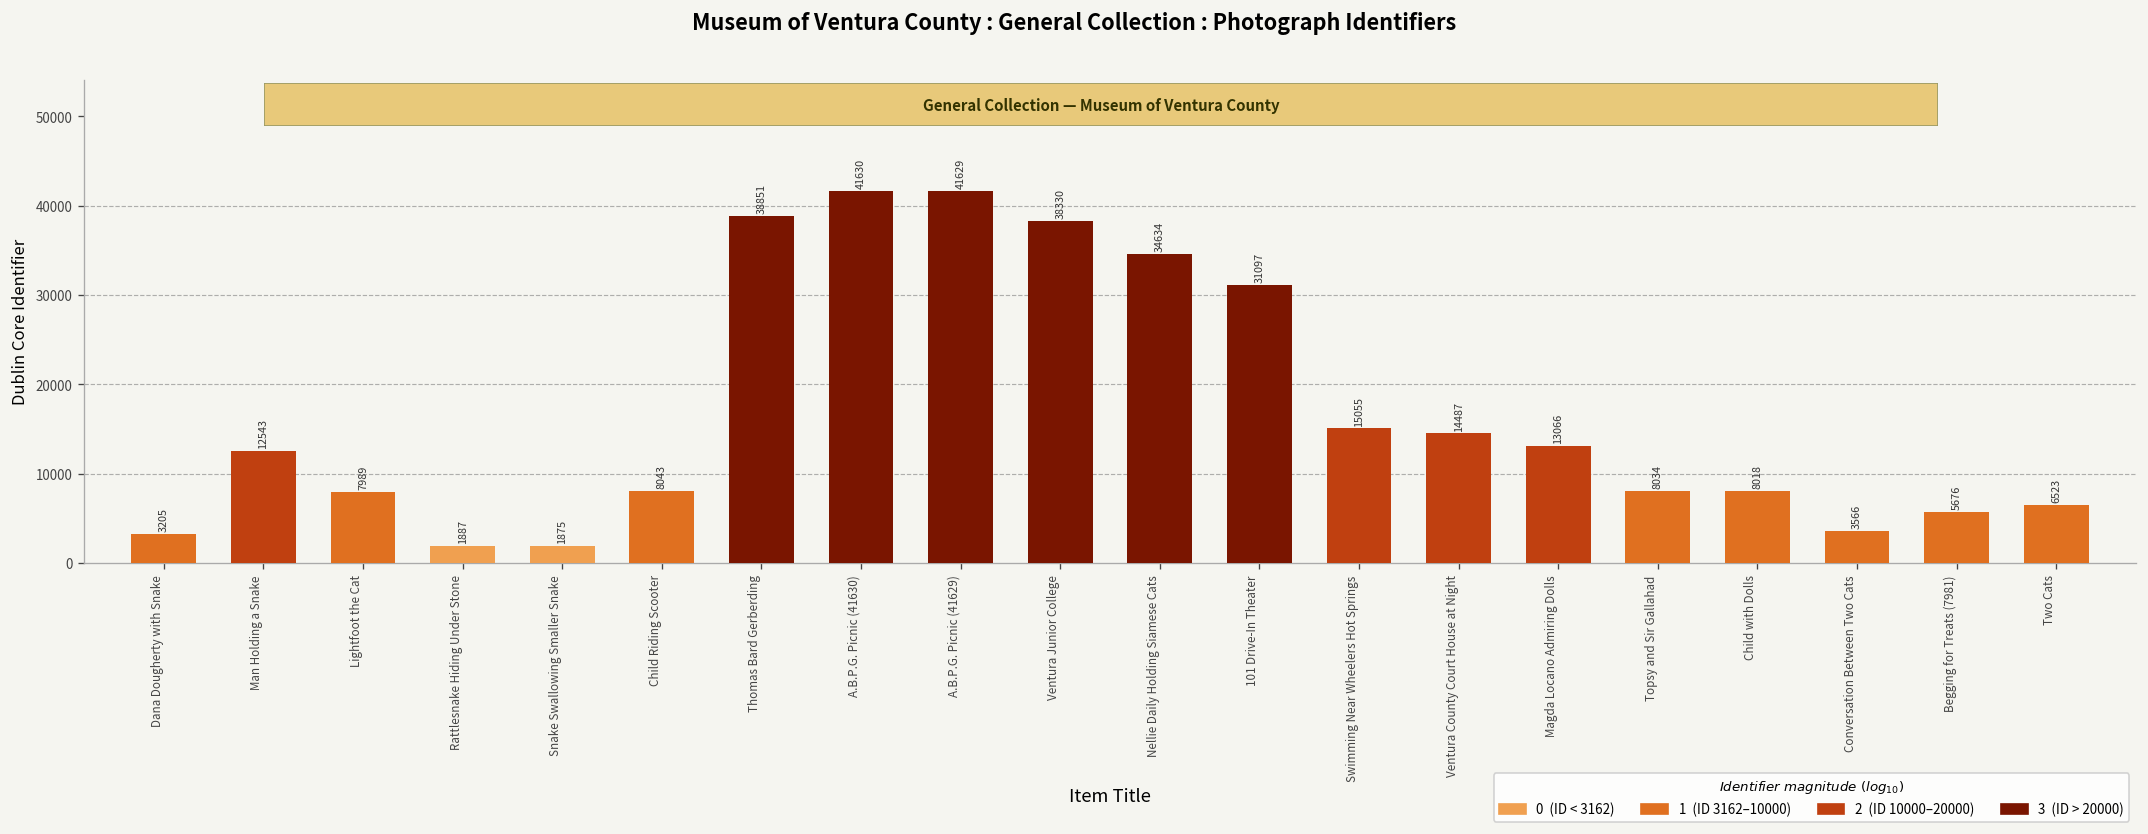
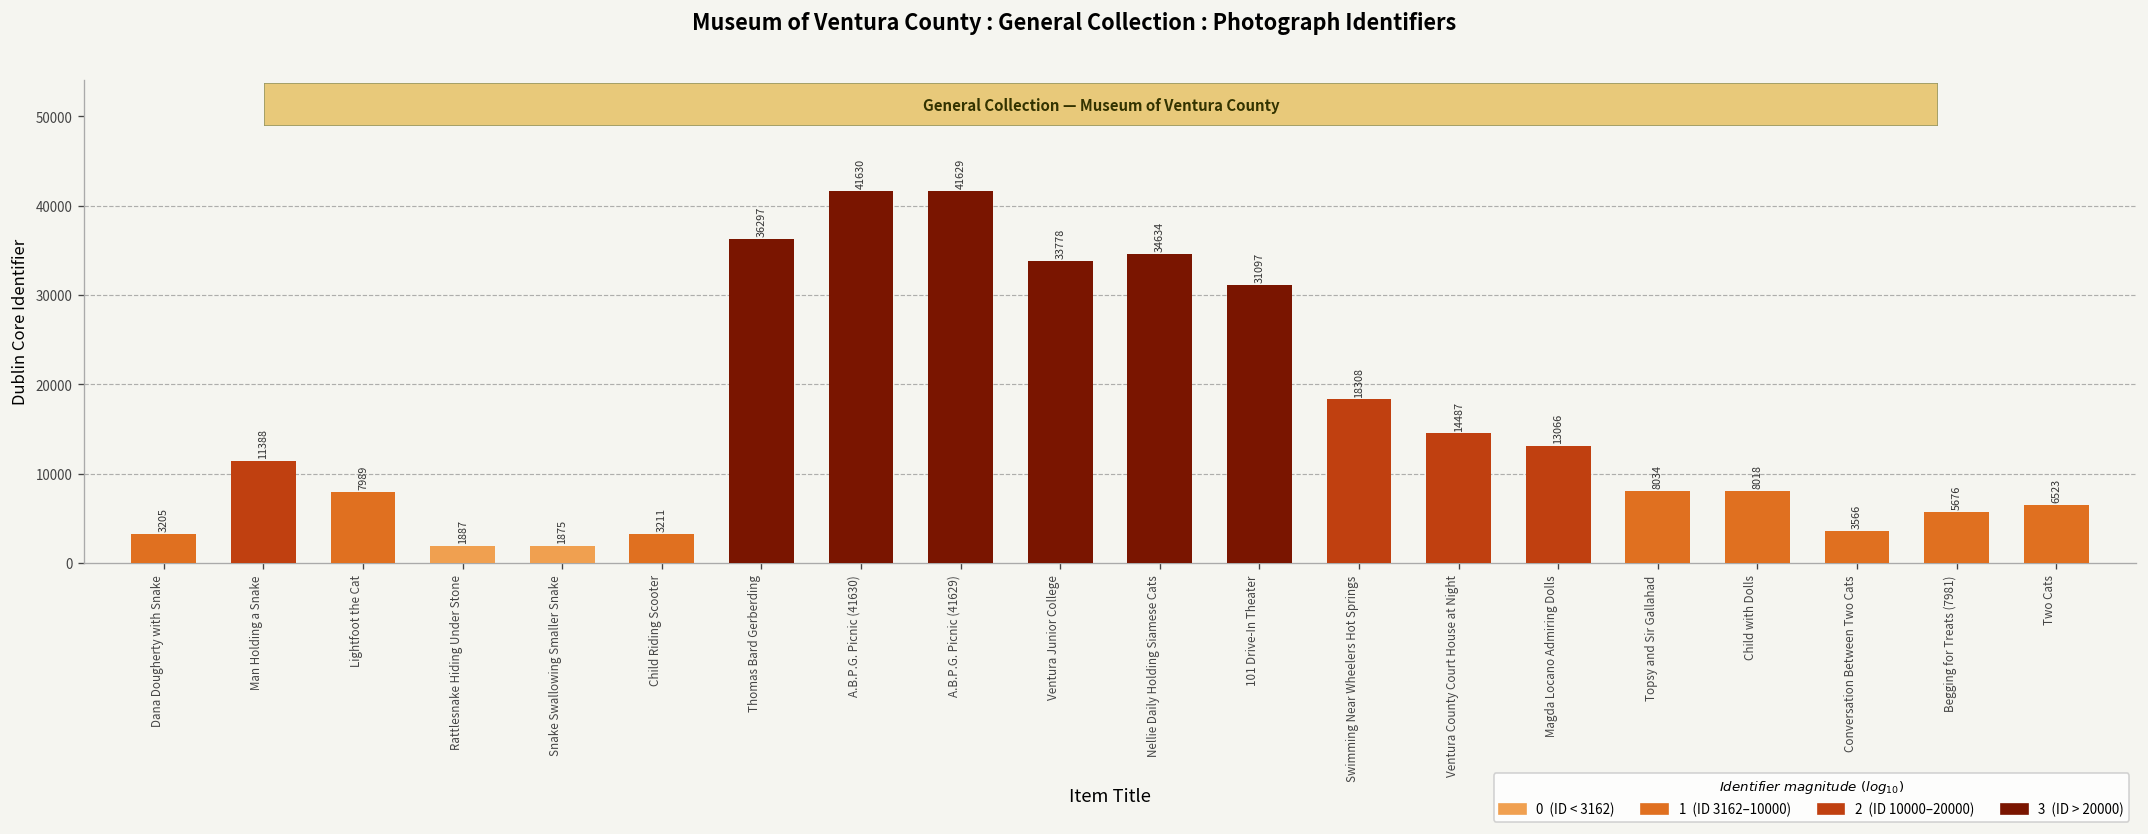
  {
    "Dana Dougherty with Snake": 3205,
-   "Man Holding a Snake": 12543,
+   "Man Holding a Snake": 11388,
    "Lightfoot the Cat": 7989,
    "Rattlesnake Hiding Under Stone": 1887,
    "Snake Swallowing Smaller Snake": 1875,
-   "Child Riding Scooter": 8043,
-   "Thomas Bard Gerberding": 38851,
+   "Child Riding Scooter": 3211,
+   "Thomas Bard Gerberding": 36297,
    "A.B.P.G. Picnic (41630)": 41630,
    "A.B.P.G. Picnic (41629)": 41629,
-   "Ventura Junior College": 38330,
+   "Ventura Junior College": 33778,
    "Nellie Daily Holding Siamese Cats": 34634,
    "101 Drive-In Theater": 31097,
-   "Swimming Near Wheelers Hot Springs": 15055,
+   "Swimming Near Wheelers Hot Springs": 18308,
    "Ventura County Court House at Night": 14487,
    "Magda Locano Admiring Dolls": 13066,
    "Topsy and Sir Gallahad": 8034,
    "Child with Dolls": 8018,
    "Conversation Between Two Cats": 3566,
    "Begging for Treats (7981)": 5676,
    "Two Cats": 6523
  }
